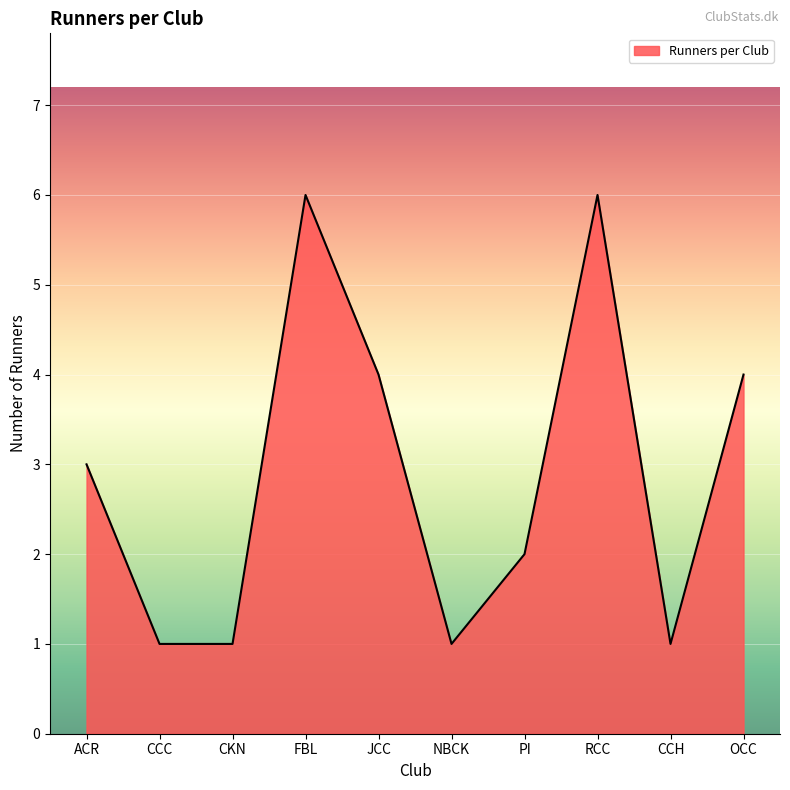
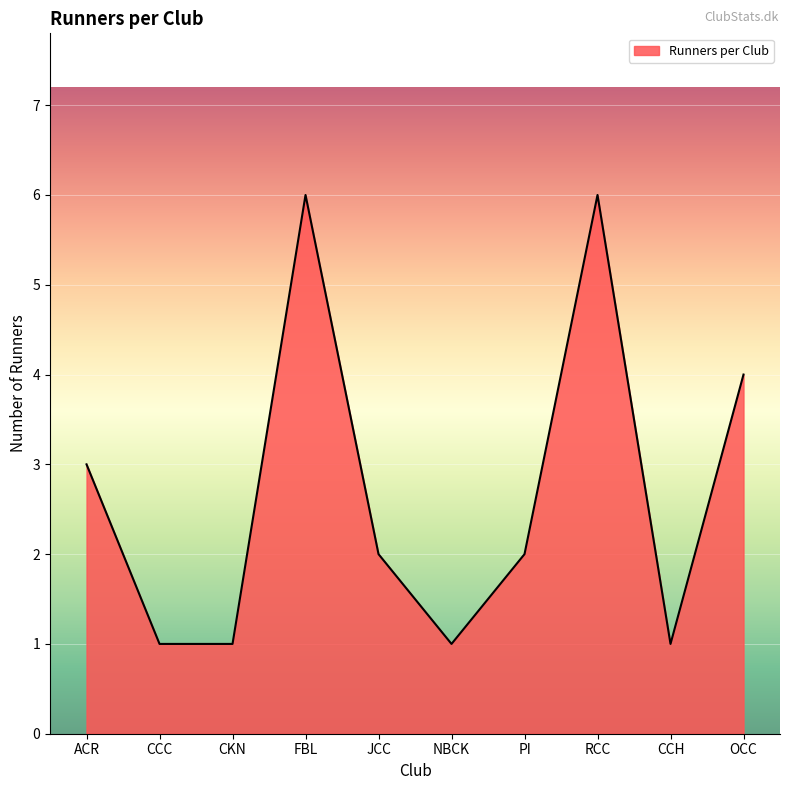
  {
    "ACR": 3,
    "CCC": 1,
    "CKN": 1,
    "FBL": 6,
-   "JCC": 4,
+   "JCC": 2,
    "NBCK": 1,
    "PI": 2,
    "RCC": 6,
    "CCH": 1,
    "OCC": 4
  }
